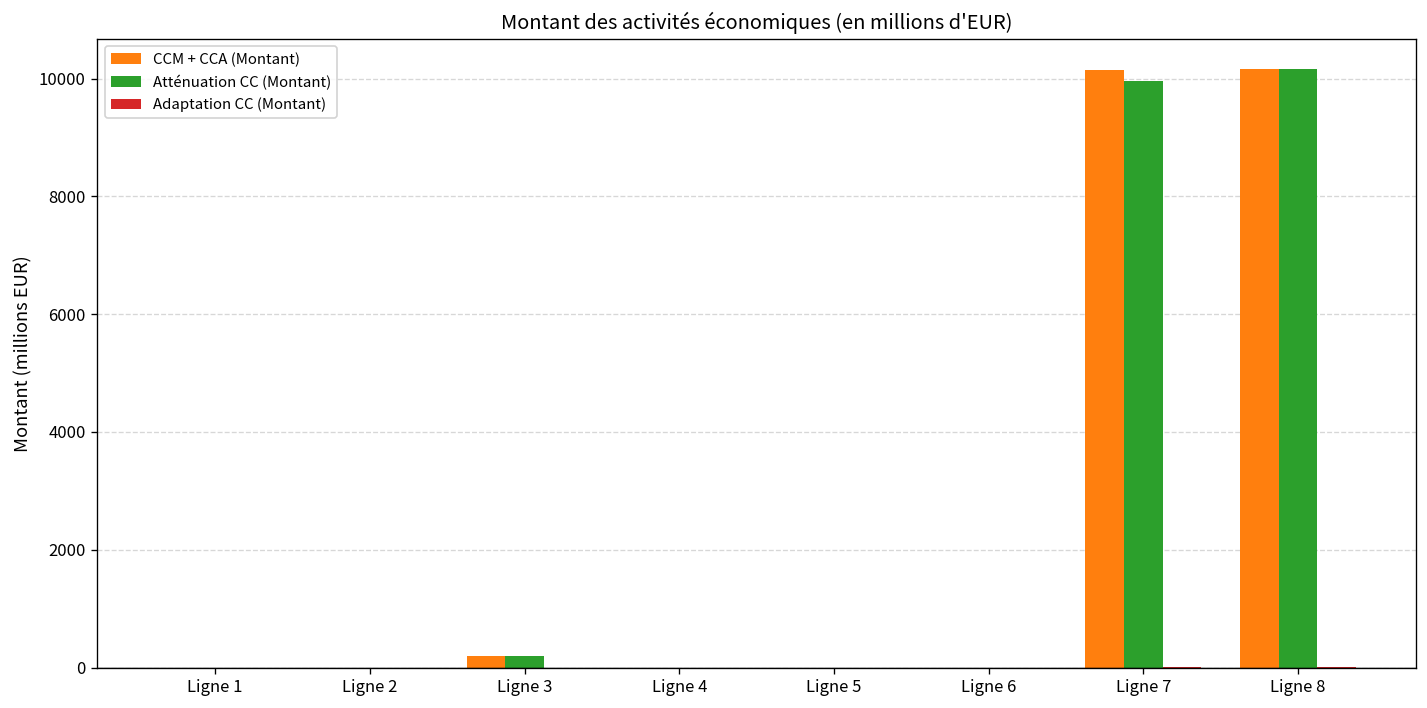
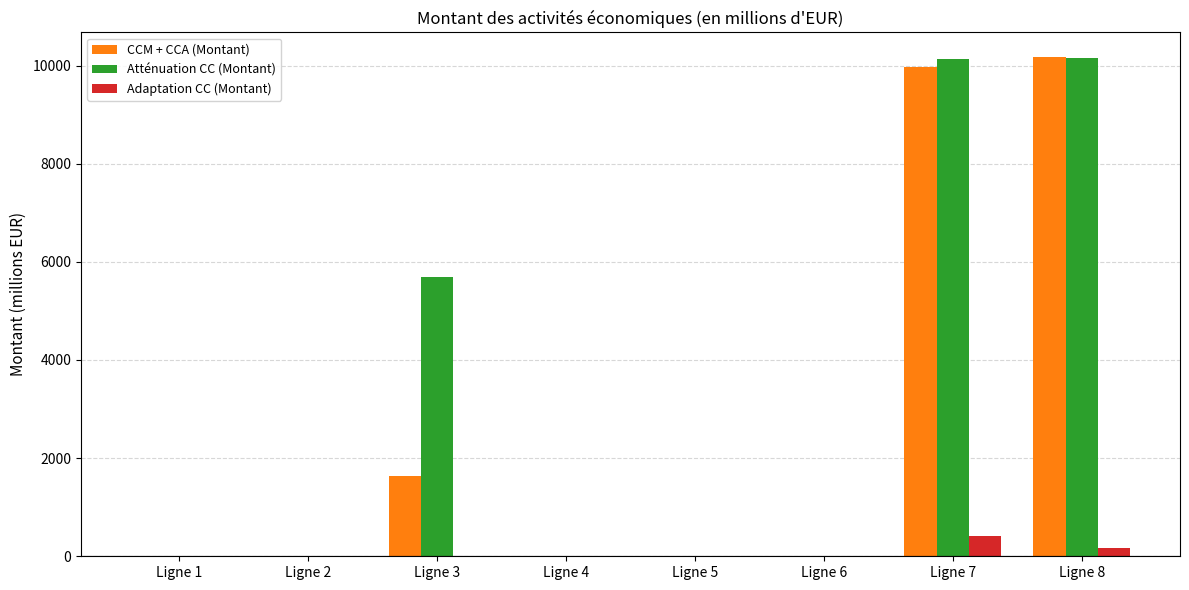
  {
    "CCM + CCA (Montant)": {
      "Ligne 1": 0,
      "Ligne 2": 0,
-     "Ligne 3": 200,
+     "Ligne 3": 1600,
      "Ligne 4": 0,
      "Ligne 5": 0,
      "Ligne 6": 0,
-     "Ligne 7": 10100,
+     "Ligne 7": 10000,
      "Ligne 8": 10200
    },
    "Atténuation CC (Montant)": {
      "Ligne 1": 0,
      "Ligne 2": 0,
-     "Ligne 3": 200,
+     "Ligne 3": 5700,
      "Ligne 4": 0,
      "Ligne 5": 0,
      "Ligne 6": 0,
-     "Ligne 7": 10000,
+     "Ligne 7": 10100,
      "Ligne 8": 10200
    },
    "Adaptation CC (Montant)": {
      "Ligne 1": 0,
      "Ligne 2": 0,
      "Ligne 3": 0,
      "Ligne 4": 0,
      "Ligne 5": 0,
      "Ligne 6": 0,
-     "Ligne 7": 0,
-     "Ligne 8": 0
+     "Ligne 7": 400,
+     "Ligne 8": 200
    }
  }
